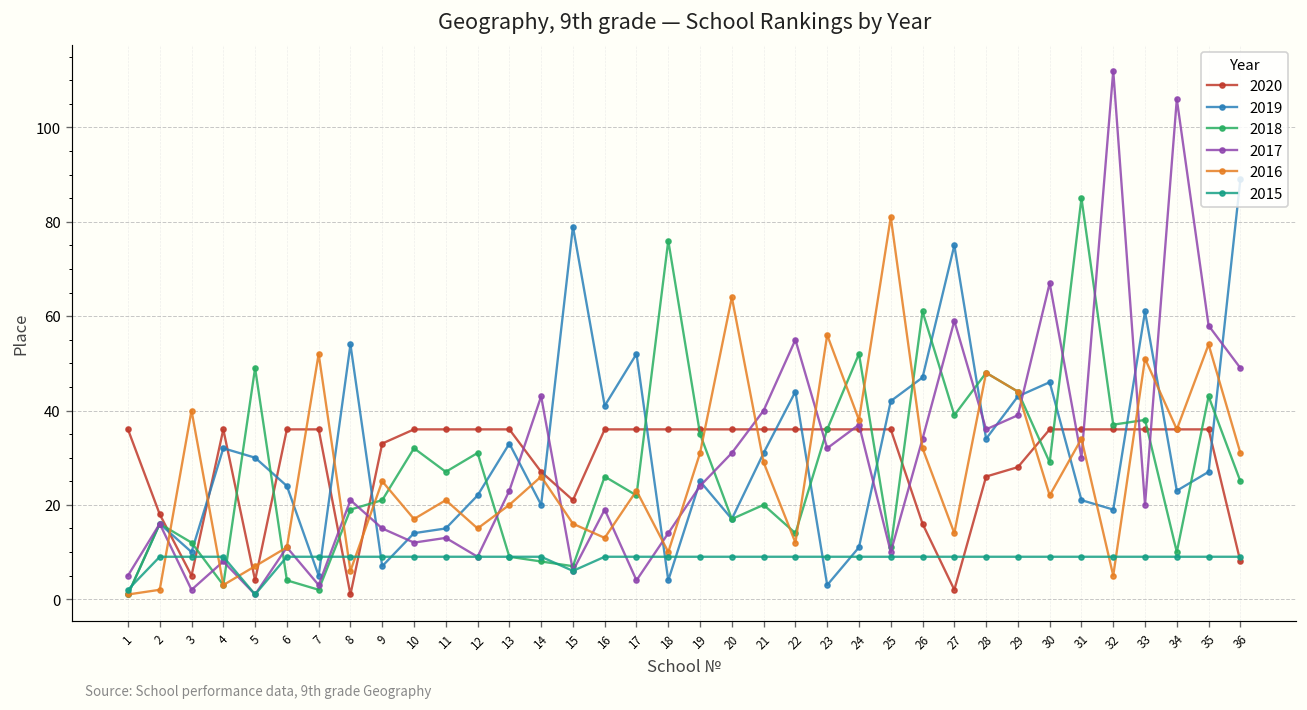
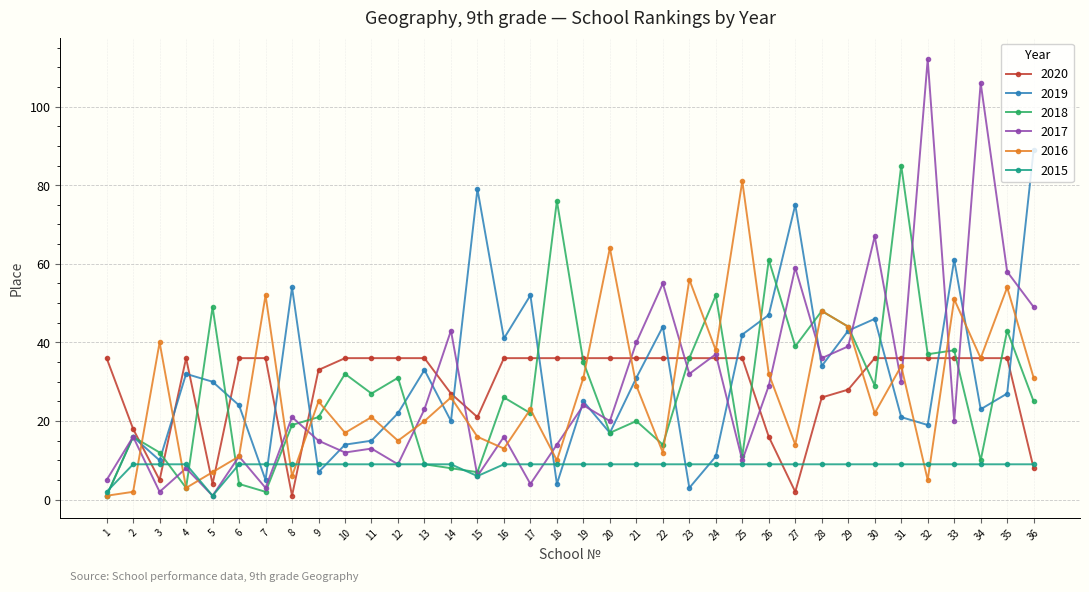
  {
    "2020": {
      "1": 36,
      "2": 18,
      "3": 5,
      "4": 36,
      "5": 4,
      "6": 36,
      "7": 36,
      "8": 1,
      "9": 33,
      "10": 36,
      "11": 36,
      "12": 36,
      "13": 36,
      "14": 27,
      "15": 21,
      "16": 36,
      "17": 36,
      "18": 36,
      "19": 36,
      "20": 36,
      "21": 36,
      "22": 36,
      "24": 36,
      "25": 36,
      "26": 16,
      "27": 2,
      "28": 26,
      "29": 28,
      "30": 36,
      "31": 36,
      "32": 36,
      "33": 36,
      "35": 36,
      "36": 8
    },
    "2019": {
      "3": 10,
      "4": 32,
      "5": 30,
      "6": 24,
      "7": 5,
      "8": 54,
      "9": 7,
      "10": 14,
      "11": 15,
      "12": 22,
      "13": 33,
      "14": 20,
      "15": 79,
      "16": 41,
      "17": 52,
      "18": 4,
      "19": 25,
      "21": 31,
      "22": 44,
      "23": 3,
      "24": 11,
      "25": 42,
      "26": 47,
      "27": 75,
      "28": 34,
      "29": 43,
      "30": 46,
      "31": 21,
      "32": 19,
      "33": 61,
      "34": 23,
      "35": 27
    },
    "2017": {
      "1": 5,
      "3": 2,
      "4": 8,
      "7": 3,
      "8": 21,
      "9": 15,
      "10": 12,
      "11": 13,
      "13": 23,
      "14": 43,
-     "16": 19,
+     "16": 16,
      "17": 4,
      "18": 14,
      "19": 24,
-     "20": 31,
+     "20": 20,
      "21": 40,
      "22": 55,
      "23": 32,
      "24": 37,
      "25": 10,
-     "26": 34,
+     "26": 29,
      "27": 59,
      "28": 36,
      "29": 39,
      "30": 67,
      "31": 30,
      "32": 112,
      "33": 20,
      "34": 106,
      "35": 58,
      "36": 49
    },
    "2016": {
      "2": 2,
      "3": 40,
      "5": 7,
      "7": 52,
      "8": 6,
      "9": 25,
      "10": 17,
      "11": 21,
      "12": 15,
      "13": 20,
      "14": 26,
      "15": 16,
      "16": 13,
      "17": 23,
      "18": 10,
      "19": 31,
      "20": 64,
      "21": 29,
      "22": 12,
      "23": 56,
      "24": 38,
      "25": 81,
      "26": 32,
      "27": 14,
      "30": 22,
      "31": 34,
      "32": 5,
      "33": 51,
      "35": 54,
      "36": 31
    }
  }
